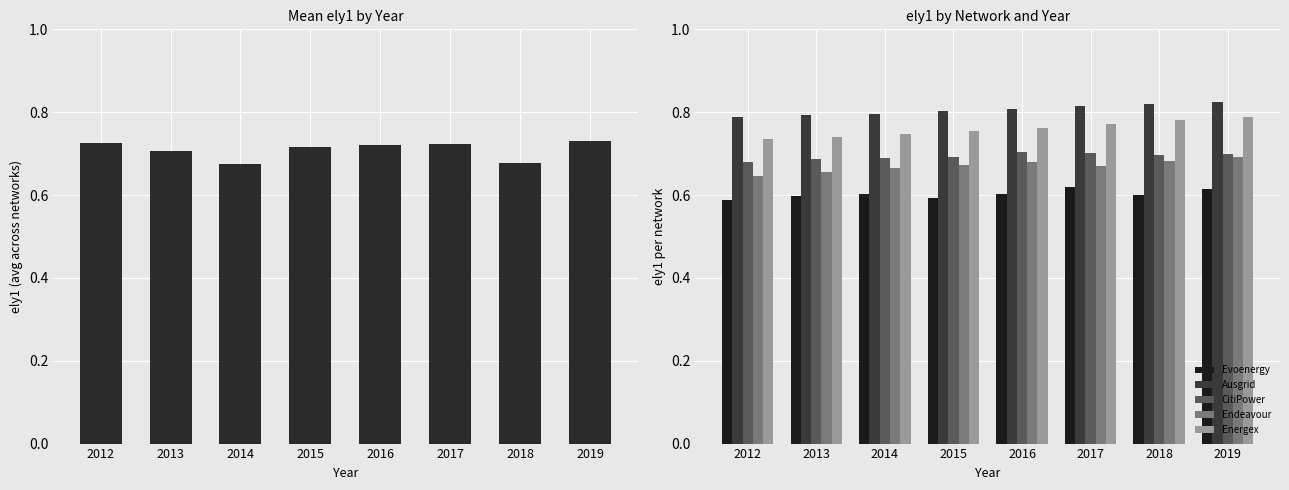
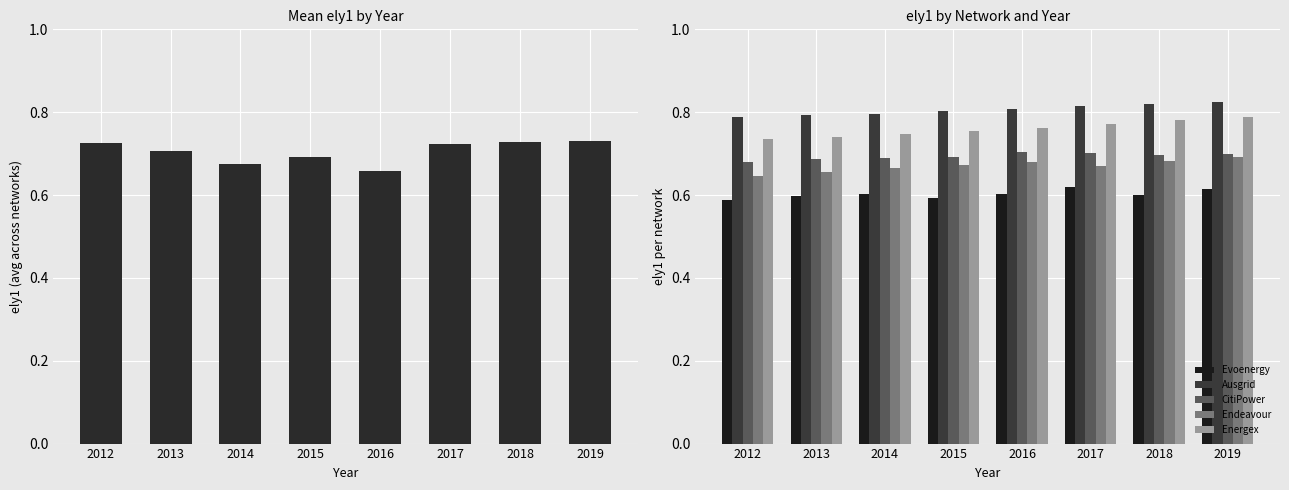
  {
    "Mean ely1 by Year": {
      "2012": 0.73,
      "2013": 0.71,
      "2014": 0.68,
-     "2015": 0.71,
-     "2016": 0.72,
+     "2015": 0.69,
+     "2016": 0.66,
      "2017": 0.72,
-     "2018": 0.68,
+     "2018": 0.73,
      "2019": 0.73
    }
  }
